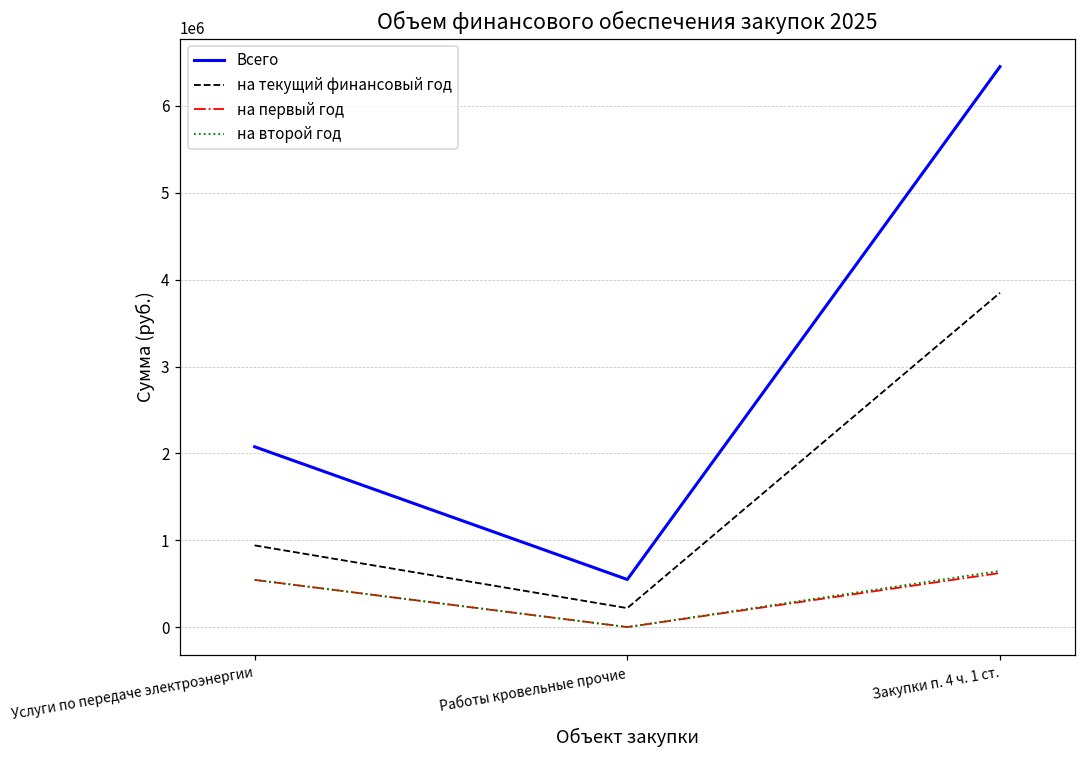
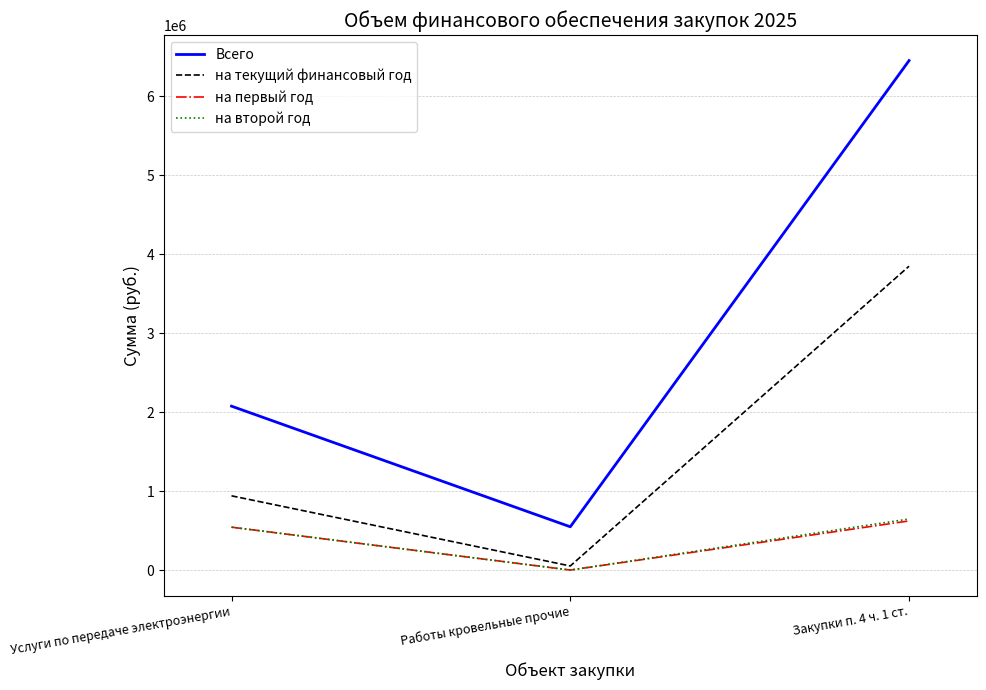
  {
    "Всего": {
      "Услуги по передаче электроэнергии": 2100000,
      "Работы кровельные прочие": 500000,
      "Закупки п. 4 ч. 1 ст.": 6500000
    },
    "на текущий финансовый год": {
      "Услуги по передаче электроэнергии": 900000,
-     "Работы кровельные прочие": 200000,
+     "Работы кровельные прочие": 100000,
      "Закупки п. 4 ч. 1 ст.": 3800000
    }
  }
